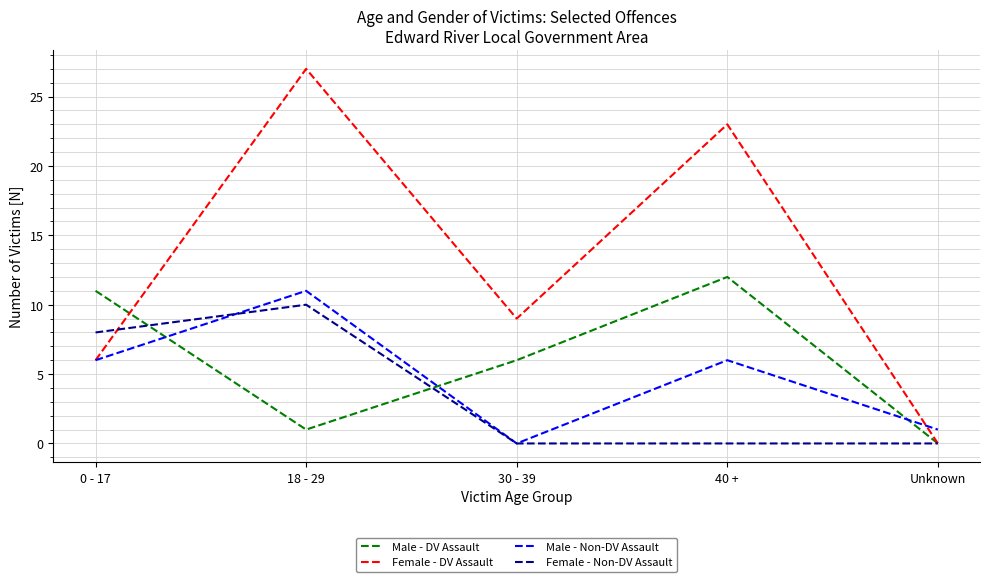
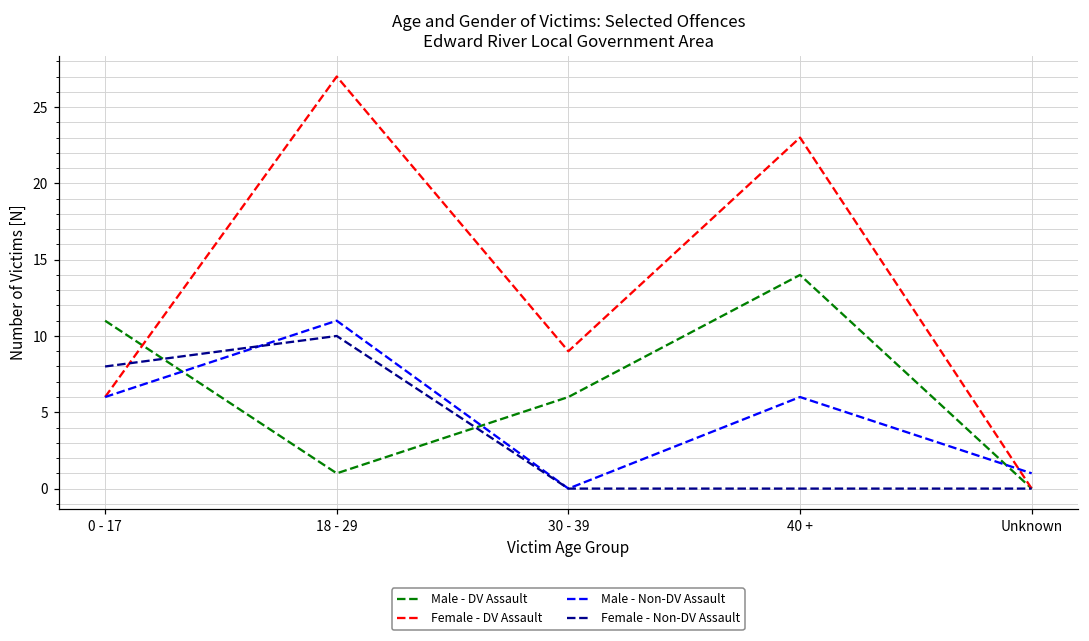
  {
    "Male - DV Assault": {
      "0 - 17": 11,
      "18 - 29": 1,
      "30 - 39": 6,
-     "40 +": 12
+     "40 +": 14
    },
    "Female - DV Assault": {
      "18 - 29": 27,
      "30 - 39": 9,
      "40 +": 23
    },
    "Male - Non-DV Assault": {
      "18 - 29": 11,
      "40 +": 6,
      "Unknown": 1
    },
    "Female - Non-DV Assault": {
      "0 - 17": 8,
      "18 - 29": 10,
      "40 +": 0
    }
  }
